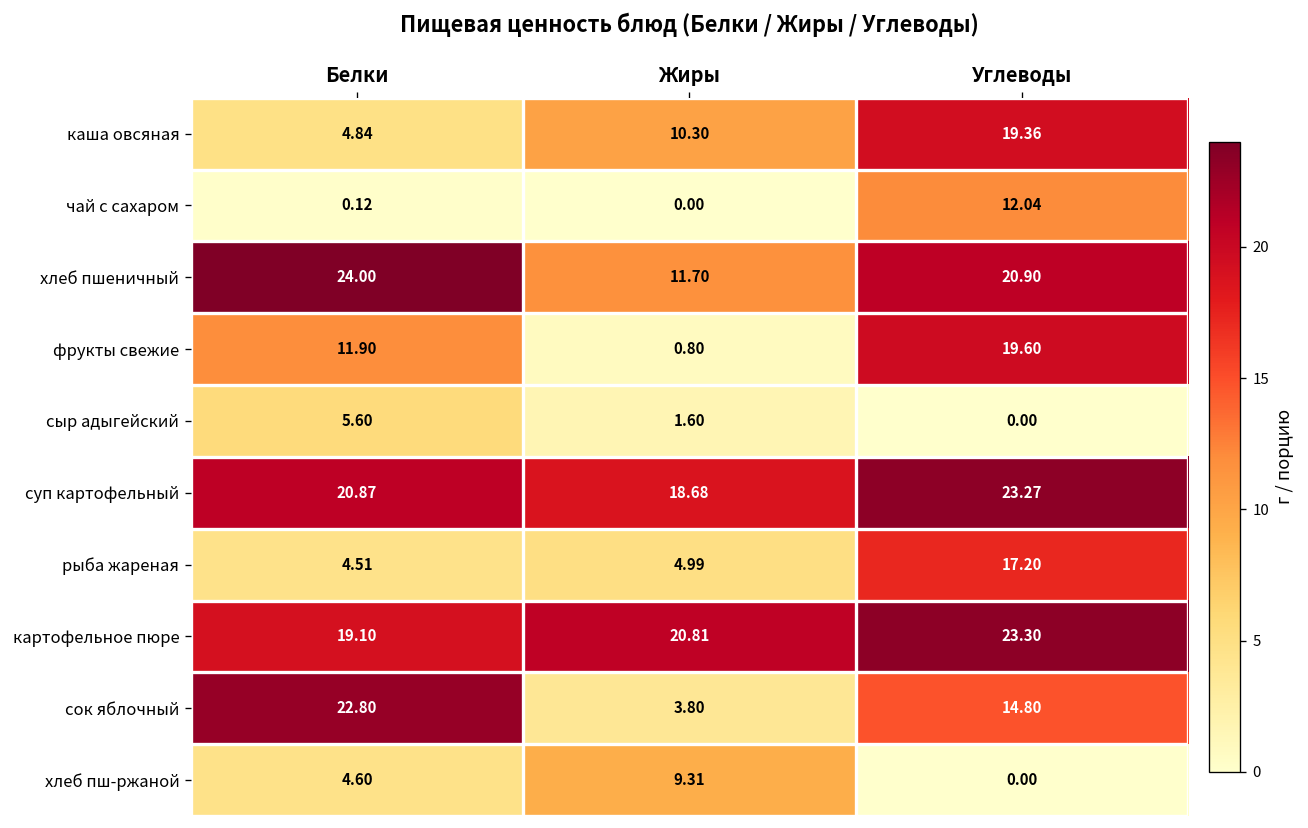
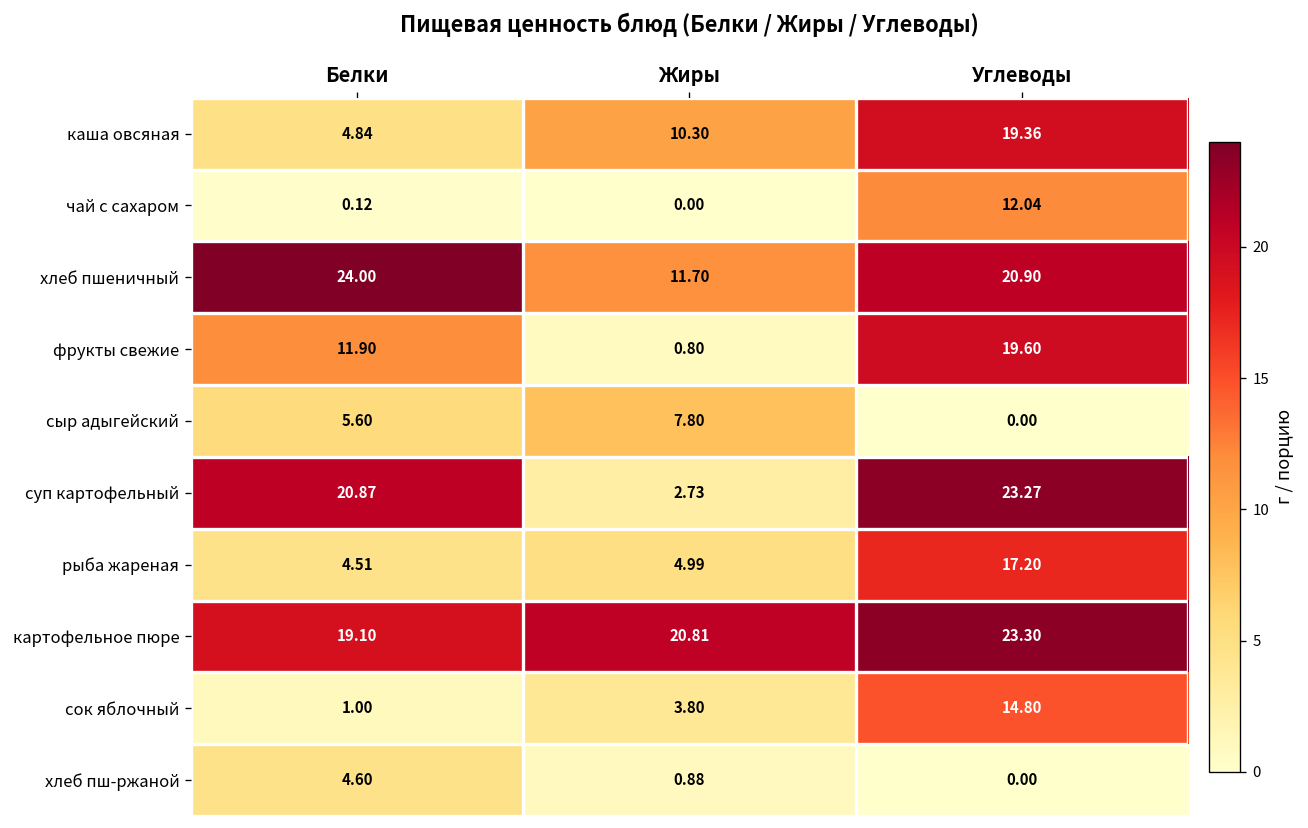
  {
    "каша овсяная": {
      "Белки": 4.84,
      "Жиры": 10.30,
      "Углеводы": 19.36
    },
    "чай с сахаром": {
      "Белки": 0.12,
      "Жиры": 0.00,
      "Углеводы": 12.04
    },
    "хлеб пшеничный": {
      "Белки": 24.00,
      "Жиры": 11.70,
      "Углеводы": 20.90
    },
    "фрукты свежие": {
      "Белки": 11.90,
      "Жиры": 0.80,
      "Углеводы": 19.60
    },
    "сыр адыгейский": {
      "Белки": 5.60,
-     "Жиры": 1.60,
+     "Жиры": 7.80,
      "Углеводы": 0.00
    },
    "суп картофельный": {
      "Белки": 20.87,
-     "Жиры": 18.68,
+     "Жиры": 2.73,
      "Углеводы": 23.27
    },
    "рыба жареная": {
      "Белки": 4.51,
      "Жиры": 4.99,
      "Углеводы": 17.20
    },
    "картофельное пюре": {
      "Белки": 19.10,
      "Жиры": 20.81,
      "Углеводы": 23.30
    },
    "сок яблочный": {
-     "Белки": 22.80,
+     "Белки": 1.00,
      "Жиры": 3.80,
      "Углеводы": 14.80
    },
    "хлеб пш-ржаной": {
      "Белки": 4.60,
-     "Жиры": 9.31,
+     "Жиры": 0.88,
      "Углеводы": 0.00
    }
  }
